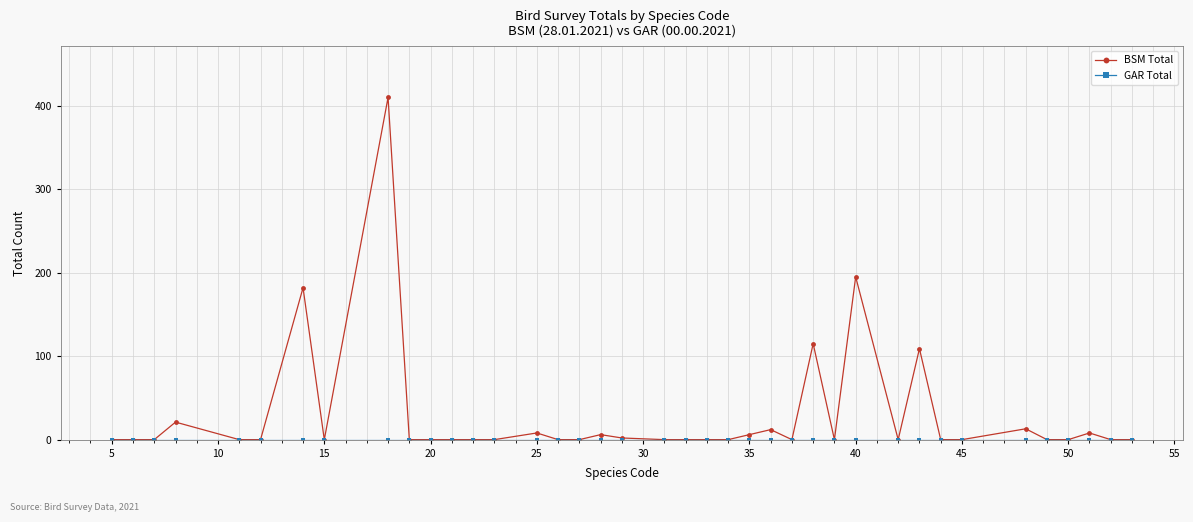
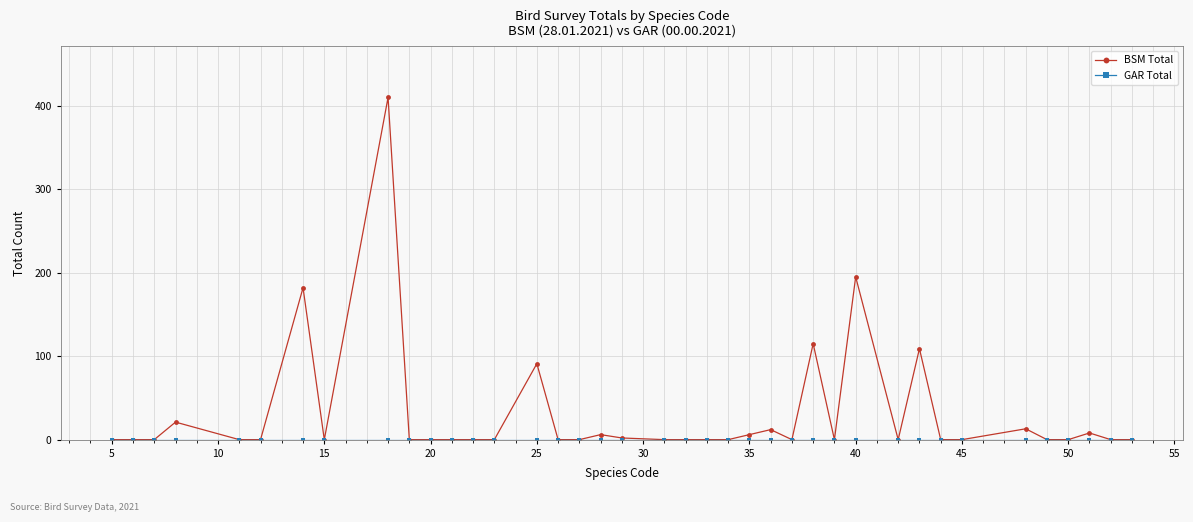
  {
    "BSM Total": {
-     "25": 10,
+     "25": 90,
      "35": 10,
      "40": 200
    },
    "GAR Total": {
      "25": 0,
      "35": 0,
      "40": 0
    }
  }
